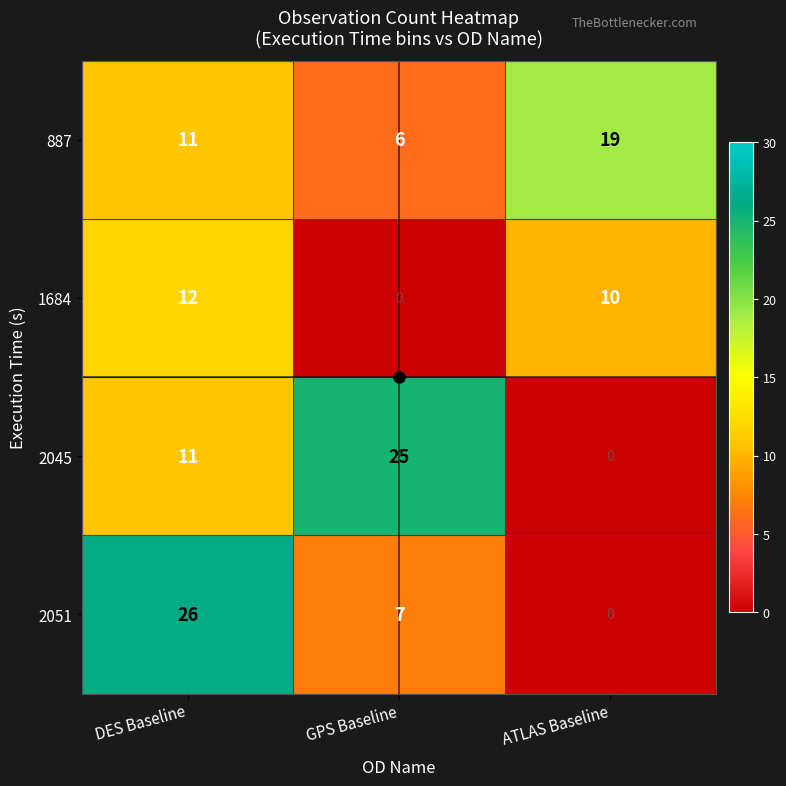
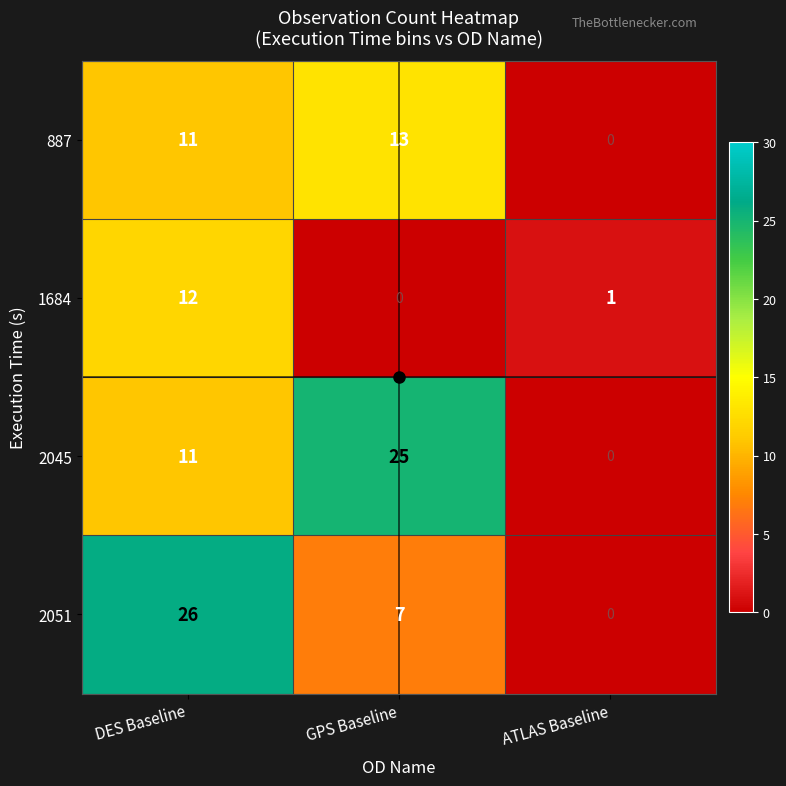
  {
    "887": {
      "DES Baseline": 11,
-     "GPS Baseline": 6,
-     "ATLAS Baseline": 19
+     "GPS Baseline": 13,
+     "ATLAS Baseline": 0
    },
    "1684": {
      "DES Baseline": 12,
      "GPS Baseline": 0,
-     "ATLAS Baseline": 10
+     "ATLAS Baseline": 1
    },
    "2045": {
      "DES Baseline": 11,
      "GPS Baseline": 25,
      "ATLAS Baseline": 0
    },
    "2051": {
      "DES Baseline": 26,
      "GPS Baseline": 7,
      "ATLAS Baseline": 0
    }
  }
